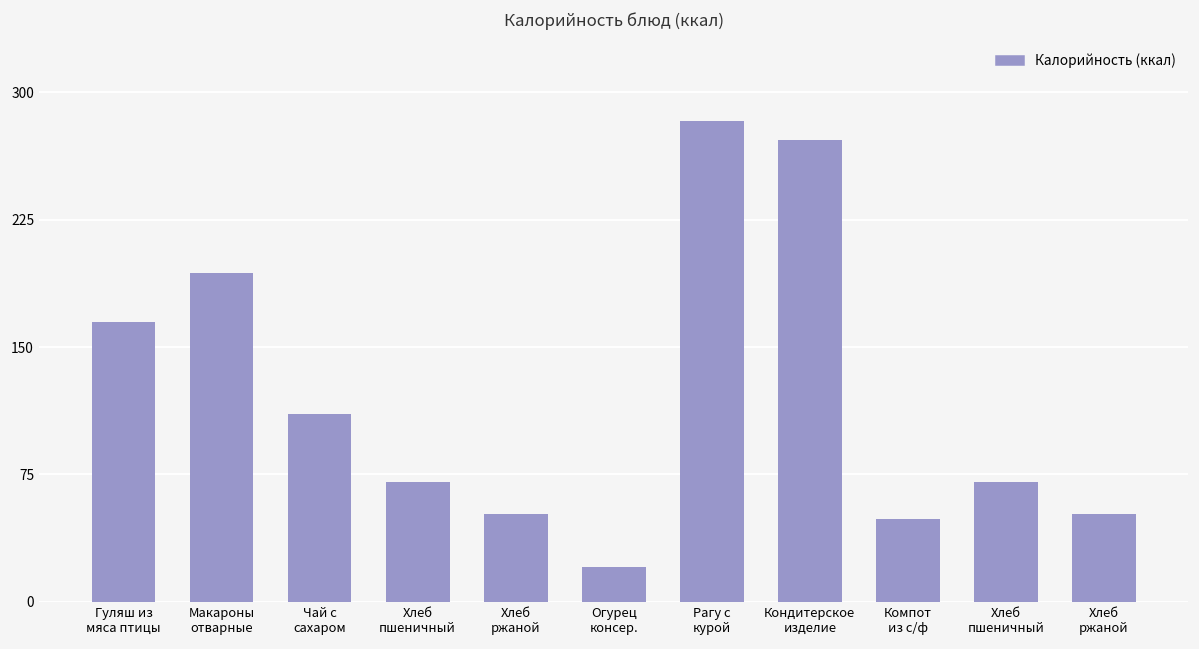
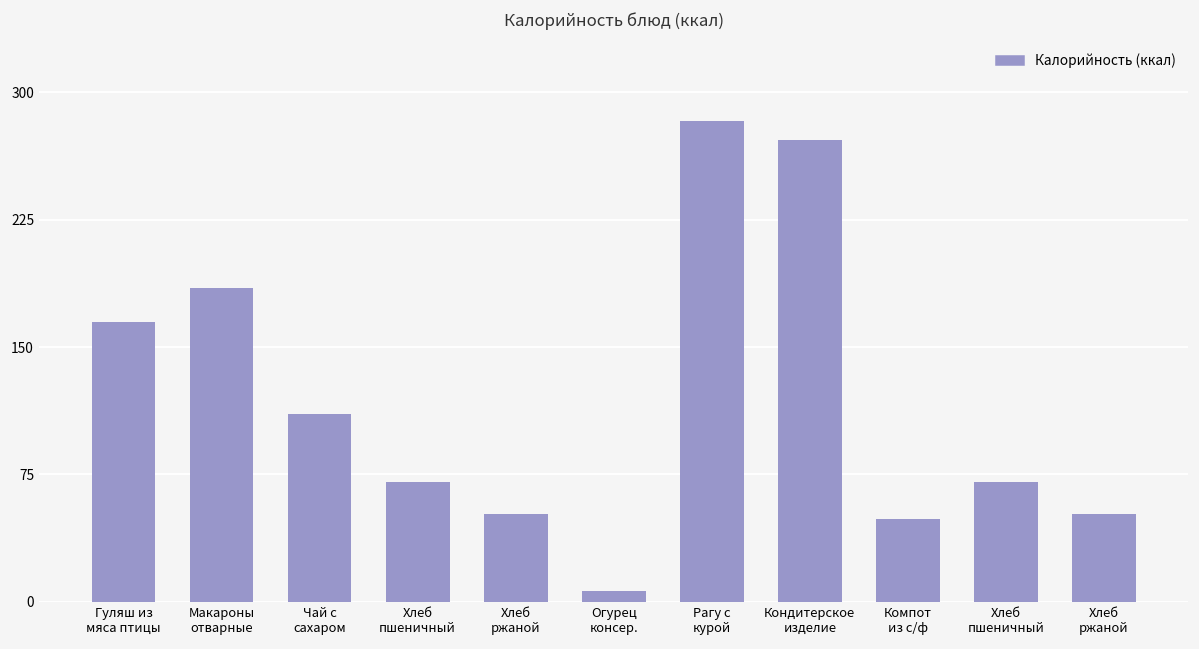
  {
    "Гуляш из мяса птицы": 165,
-   "Макароны отварные": 194,
+   "Макароны отварные": 185,
    "Чай с сахаром": 111,
-   "Огурец консер.": 20,
+   "Огурец консер.": 6,
    "Рагу с курой": 283,
    "Кондитерское изделие": 272,
    "Компот из с/ф": 49
  }
